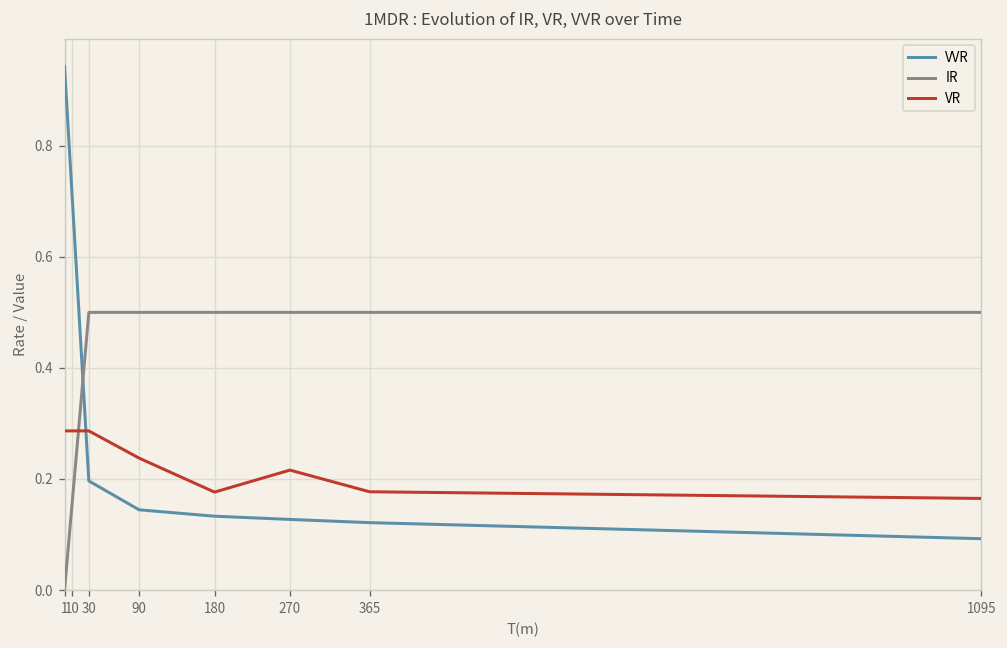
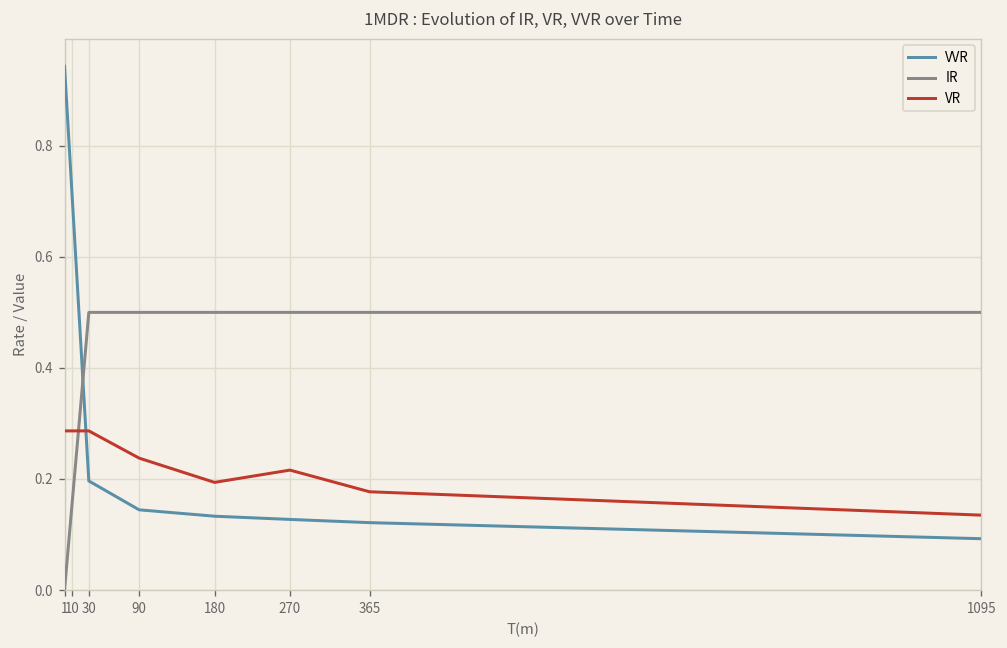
  {
    "VR": {
      "30": 0.29,
      "90": 0.24,
-     "180": 0.18,
+     "180": 0.19,
      "270": 0.22,
      "365": 0.18,
-     "1095": 0.17
+     "1095": 0.13
    }
  }
